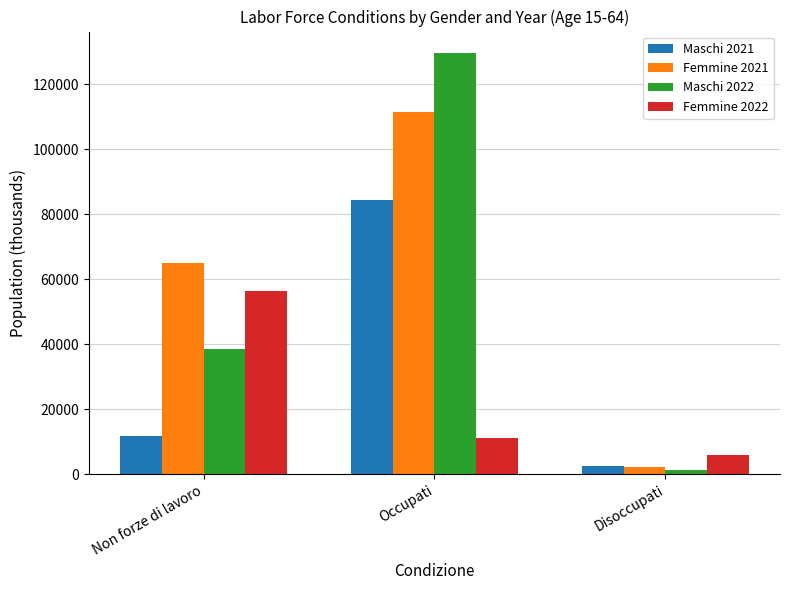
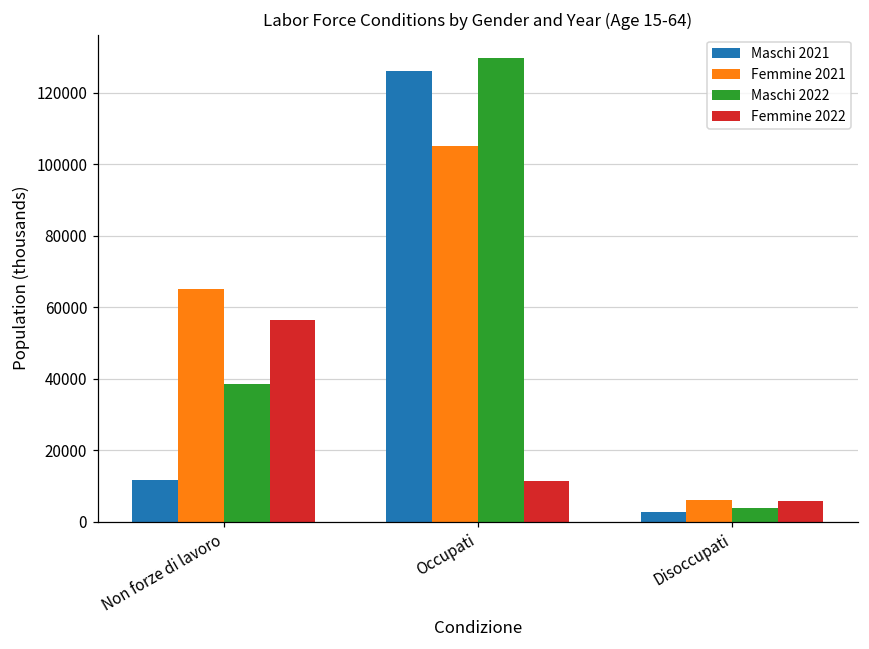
  {
    "Maschi 2021": {
      "Non forze di lavoro": 12000,
-     "Occupati": 84000,
+     "Occupati": 126000,
      "Disoccupati": 3000
    },
    "Femmine 2021": {
      "Non forze di lavoro": 65000,
-     "Occupati": 112000,
-     "Disoccupati": 2000
+     "Occupati": 105000,
+     "Disoccupati": 6000
    },
    "Maschi 2022": {
      "Non forze di lavoro": 38000,
      "Occupati": 130000,
-     "Disoccupati": 1000
+     "Disoccupati": 4000
    },
    "Femmine 2022": {
      "Non forze di lavoro": 56000,
      "Occupati": 11000,
      "Disoccupati": 6000
    }
  }
